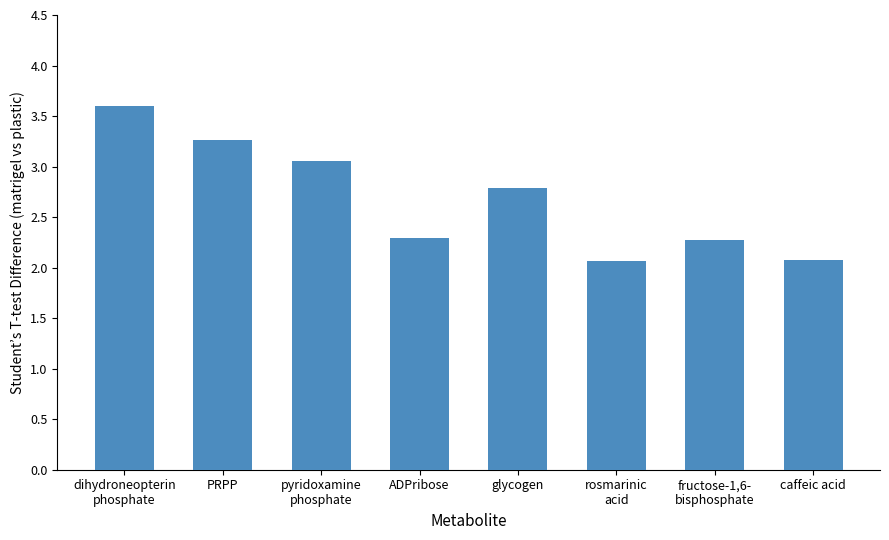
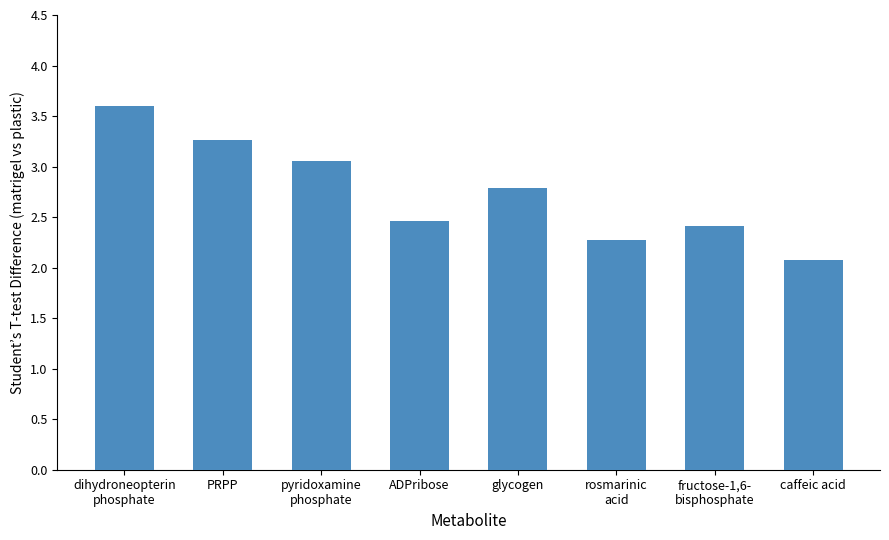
  {
    "dihydroneopterin phosphate": 3.60,
    "PRPP": 3.27,
    "pyridoxamine phosphate": 3.05,
-   "ADPribose": 2.29,
+   "ADPribose": 2.47,
    "glycogen": 2.79,
-   "rosmarinic acid": 2.07,
-   "fructose-1,6- bisphosphate": 2.28,
+   "rosmarinic acid": 2.28,
+   "fructose-1,6- bisphosphate": 2.41,
    "caffeic acid": 2.08
  }
